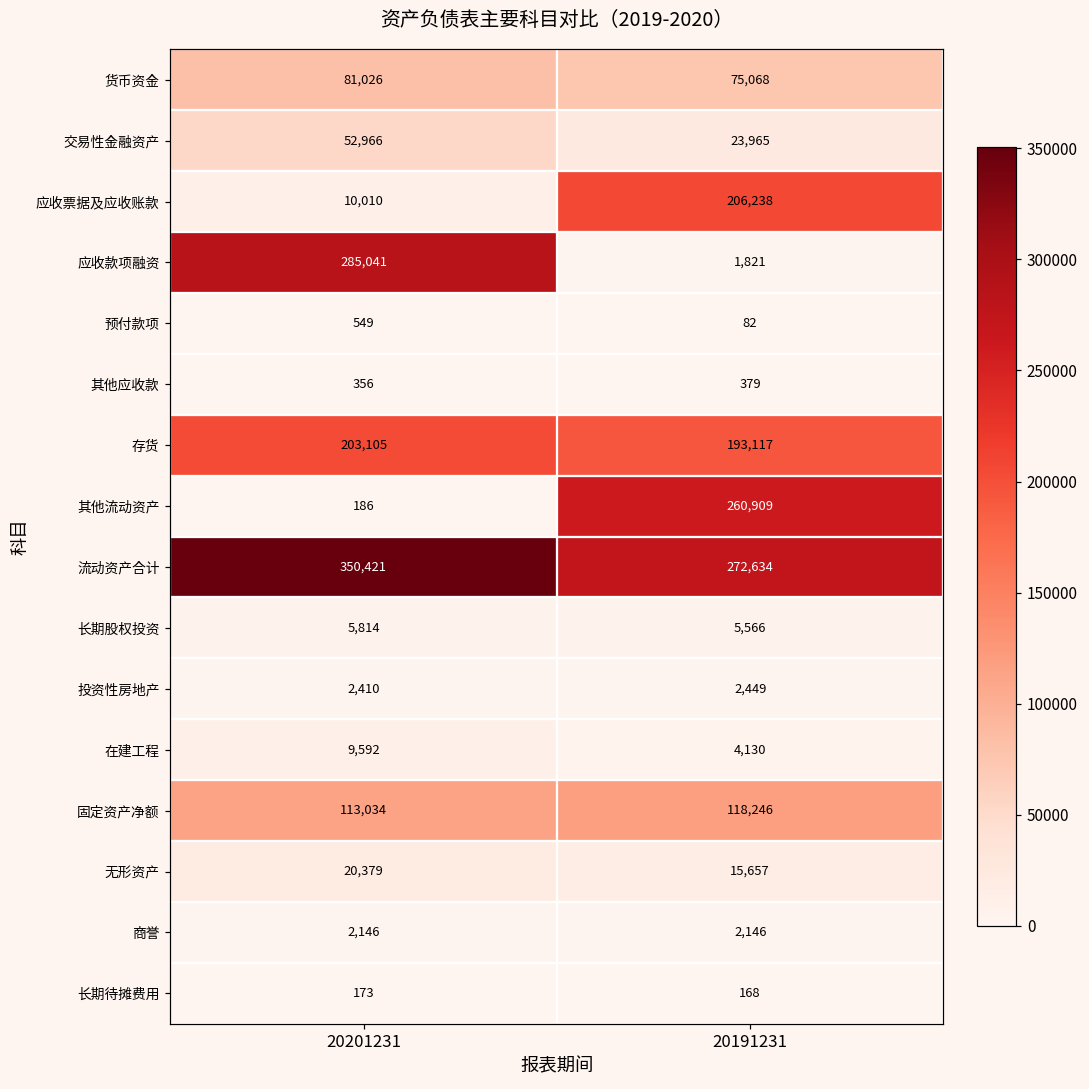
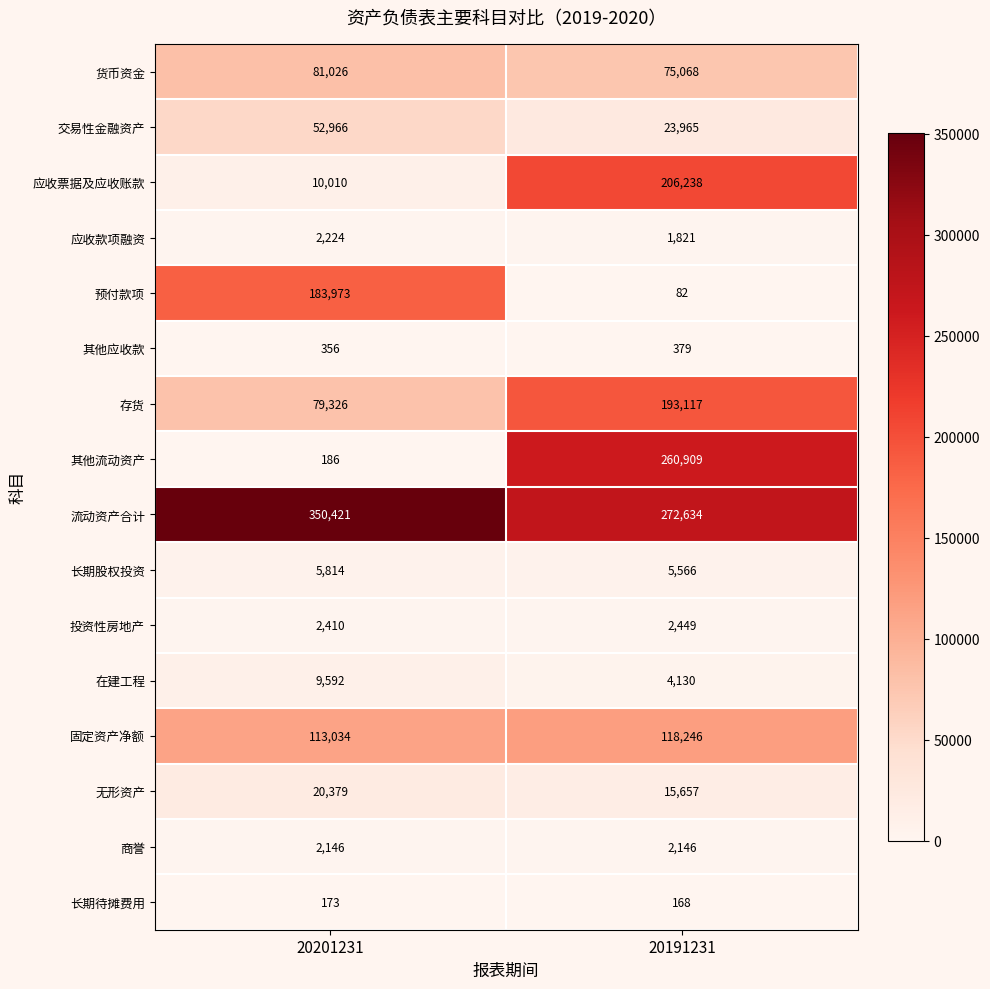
  {
    "货币资金": {
      "20201231": "81,026",
      "20191231": "75,068"
    },
    "交易性金融资产": {
      "20201231": "52,966",
      "20191231": "23,965"
    },
    "应收票据及应收账款": {
      "20201231": "10,010",
      "20191231": "206,238"
    },
    "应收款项融资": {
-     "20201231": "285,041",
+     "20201231": "2,224",
      "20191231": "1,821"
    },
    "预付款项": {
-     "20201231": "549",
+     "20201231": "183,973",
      "20191231": "82"
    },
    "其他应收款": {
      "20201231": "356",
      "20191231": "379"
    },
    "存货": {
-     "20201231": "203,105",
+     "20201231": "79,326",
      "20191231": "193,117"
    },
    "其他流动资产": {
      "20201231": "186",
      "20191231": "260,909"
    },
    "流动资产合计": {
      "20201231": "350,421",
      "20191231": "272,634"
    },
    "长期股权投资": {
      "20201231": "5,814",
      "20191231": "5,566"
    },
    "投资性房地产": {
      "20201231": "2,410",
      "20191231": "2,449"
    },
    "在建工程": {
      "20201231": "9,592",
      "20191231": "4,130"
    },
    "固定资产净额": {
      "20201231": "113,034",
      "20191231": "118,246"
    },
    "无形资产": {
      "20201231": "20,379",
      "20191231": "15,657"
    },
    "商誉": {
      "20201231": "2,146",
      "20191231": "2,146"
    },
    "长期待摊费用": {
      "20201231": "173",
      "20191231": "168"
    }
  }
